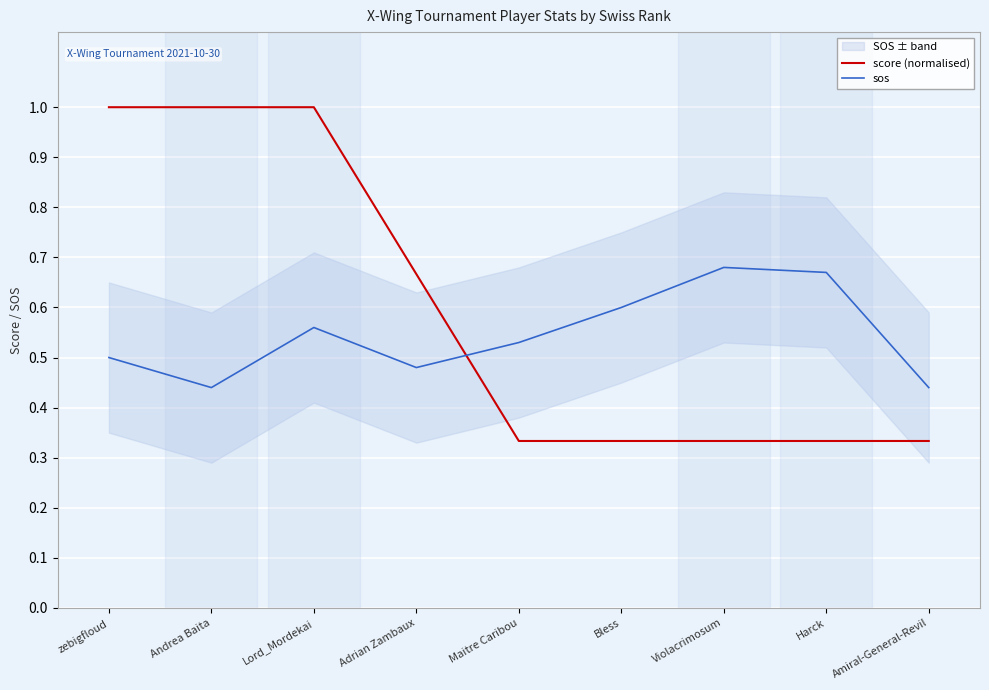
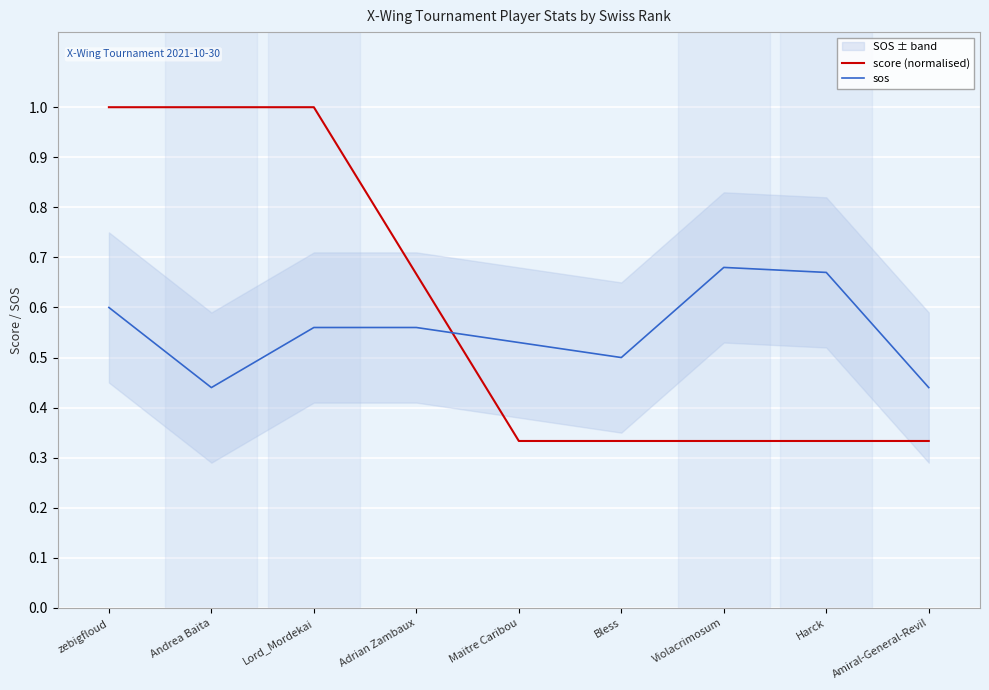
  {
    "score (normalised)": {
      "zebigfloud": 1.00,
      "Andrea Baita": 1.00,
      "Lord_Mordekai": 1.00,
      "Adrian Zambaux": 0.67,
      "Maitre Caribou": 0.33,
      "Bless": 0.33,
      "Violacrimosum": 0.33,
      "Harck": 0.33,
      "Amiral-General-Revil": 0.33
    },
    "sos": {
-     "zebigfloud": 0.5,
+     "zebigfloud": 0.6,
      "Andrea Baita": 0.44,
      "Lord_Mordekai": 0.56,
-     "Adrian Zambaux": 0.48,
+     "Adrian Zambaux": 0.56,
      "Maitre Caribou": 0.53,
-     "Bless": 0.6,
+     "Bless": 0.5,
      "Violacrimosum": 0.68,
      "Harck": 0.67,
      "Amiral-General-Revil": 0.44
    }
  }
